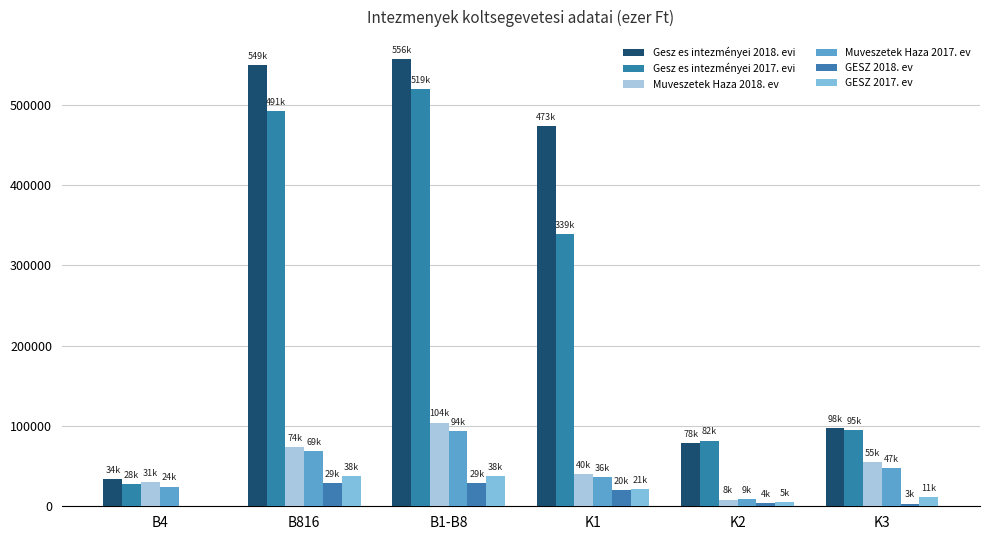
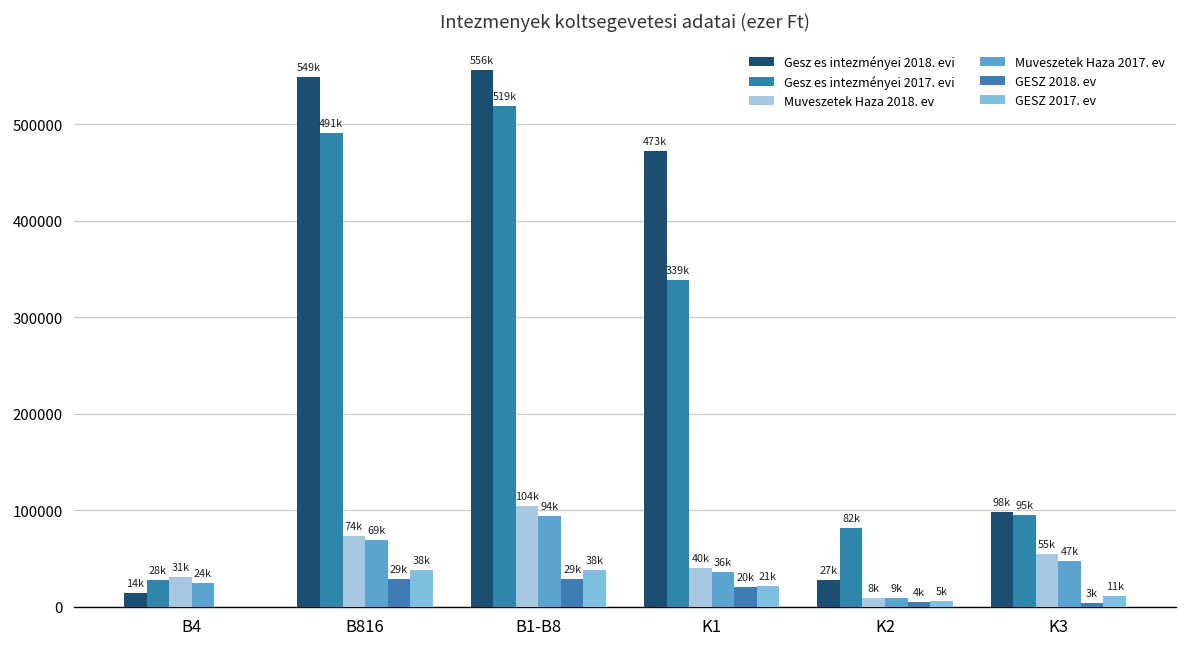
  {
    "Gesz es intezményei 2018. evi": {
-     "B4": "34k",
+     "B4": "14k",
      "B816": "549k",
      "B1-B8": "556k",
      "K1": "473k",
-     "K2": "78k",
+     "K2": "27k",
      "K3": "98k"
    }
  }
